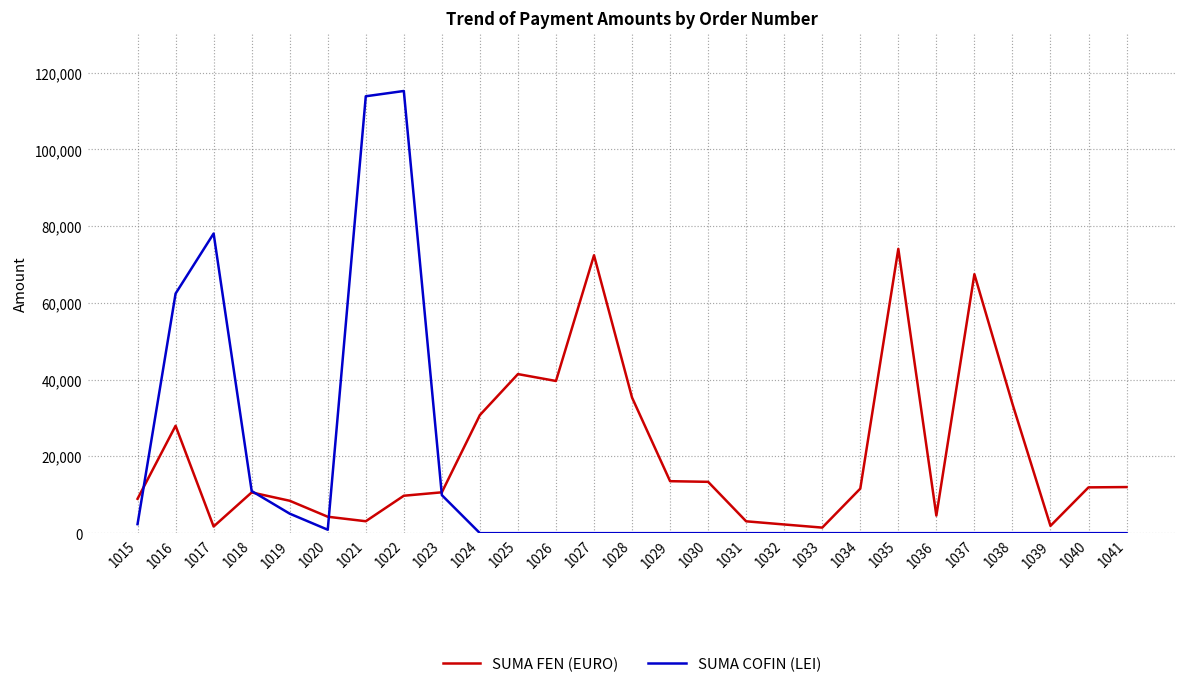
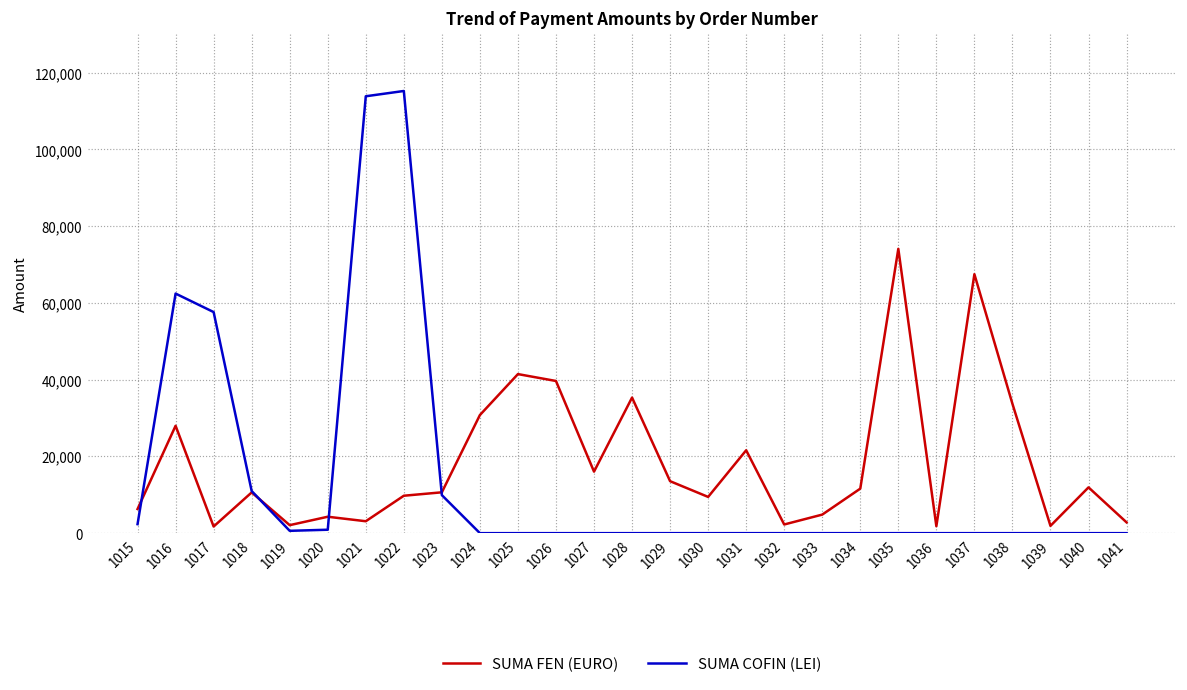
  {
    "SUMA FEN (EURO)": {
-     "1015": "9,000",
+     "1015": "6,000",
      "1016": "28,000",
      "1017": "2,000",
-     "1019": "8,000",
+     "1019": "2,000",
      "1020": "4,000",
      "1021": "3,000",
      "1022": "10,000",
      "1024": "31,000",
      "1025": "41,000",
      "1026": "40,000",
-     "1027": "72,000",
+     "1027": "16,000",
      "1028": "35,000",
      "1029": "14,000",
-     "1030": "13,000",
-     "1031": "3,000",
+     "1030": "9,000",
+     "1031": "22,000",
      "1032": "2,000",
-     "1033": "1,000",
+     "1033": "5,000",
      "1034": "12,000",
      "1035": "74,000",
-     "1036": "5,000",
+     "1036": "2,000",
      "1037": "67,000",
      "1038": "34,000",
      "1039": "2,000",
      "1040": "12,000",
-     "1041": "12,000"
+     "1041": "3,000"
    },
    "SUMA COFIN (LEI)": {
      "1015": "2,000",
      "1016": "62,000",
-     "1017": "78,000",
-     "1019": "5,000",
+     "1017": "58,000",
+     "1019": "1,000",
      "1020": "1,000",
      "1021": "114,000",
      "1022": "115,000",
      "1024": "0",
      "1025": "0",
      "1026": "0",
      "1027": "0",
      "1028": "0",
      "1029": "0",
      "1030": "0",
      "1031": "0",
      "1032": "0",
      "1033": "0",
      "1034": "0",
      "1035": "0",
      "1036": "0",
      "1037": "0",
      "1038": "0",
      "1039": "0",
      "1040": "0",
      "1041": "0"
    }
  }
